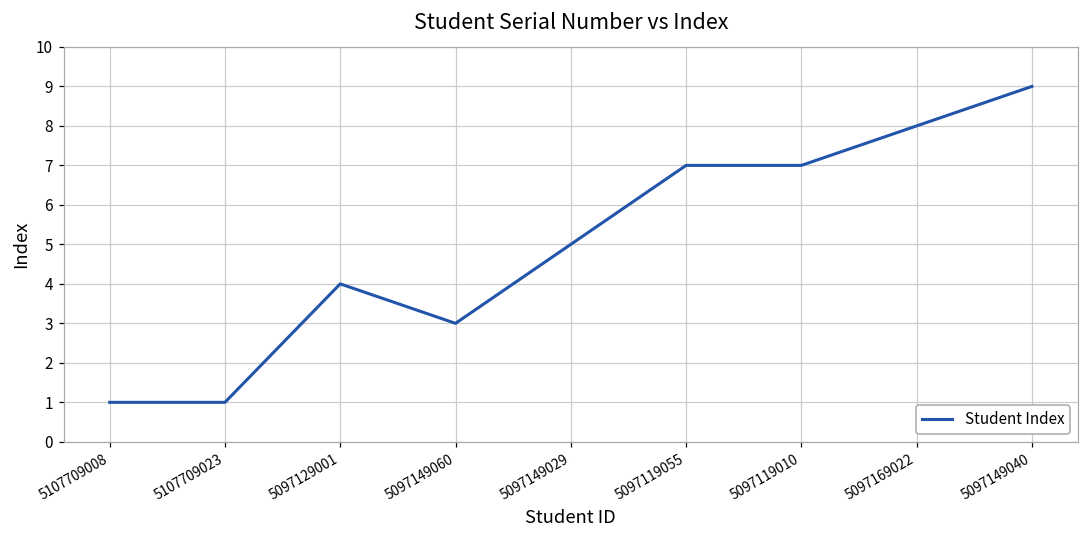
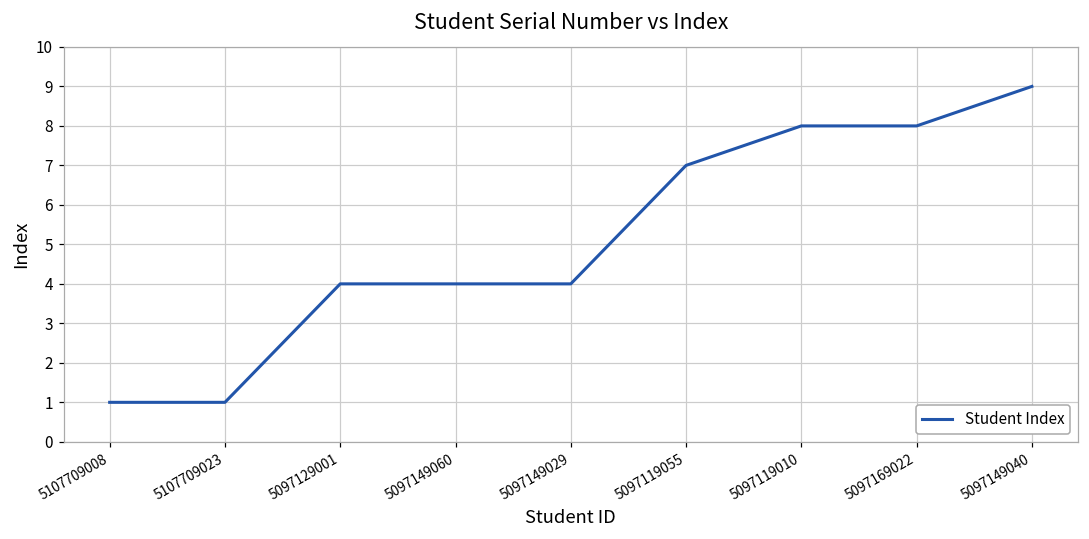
  {
    "5107709008": 1,
    "5107709023": 1,
    "5097129001": 4,
-   "5097149060": 3,
-   "5097149029": 5,
+   "5097149060": 4,
+   "5097149029": 4,
    "5097119055": 7,
-   "5097119010": 7,
+   "5097119010": 8,
    "5097169022": 8,
    "5097149040": 9
  }
